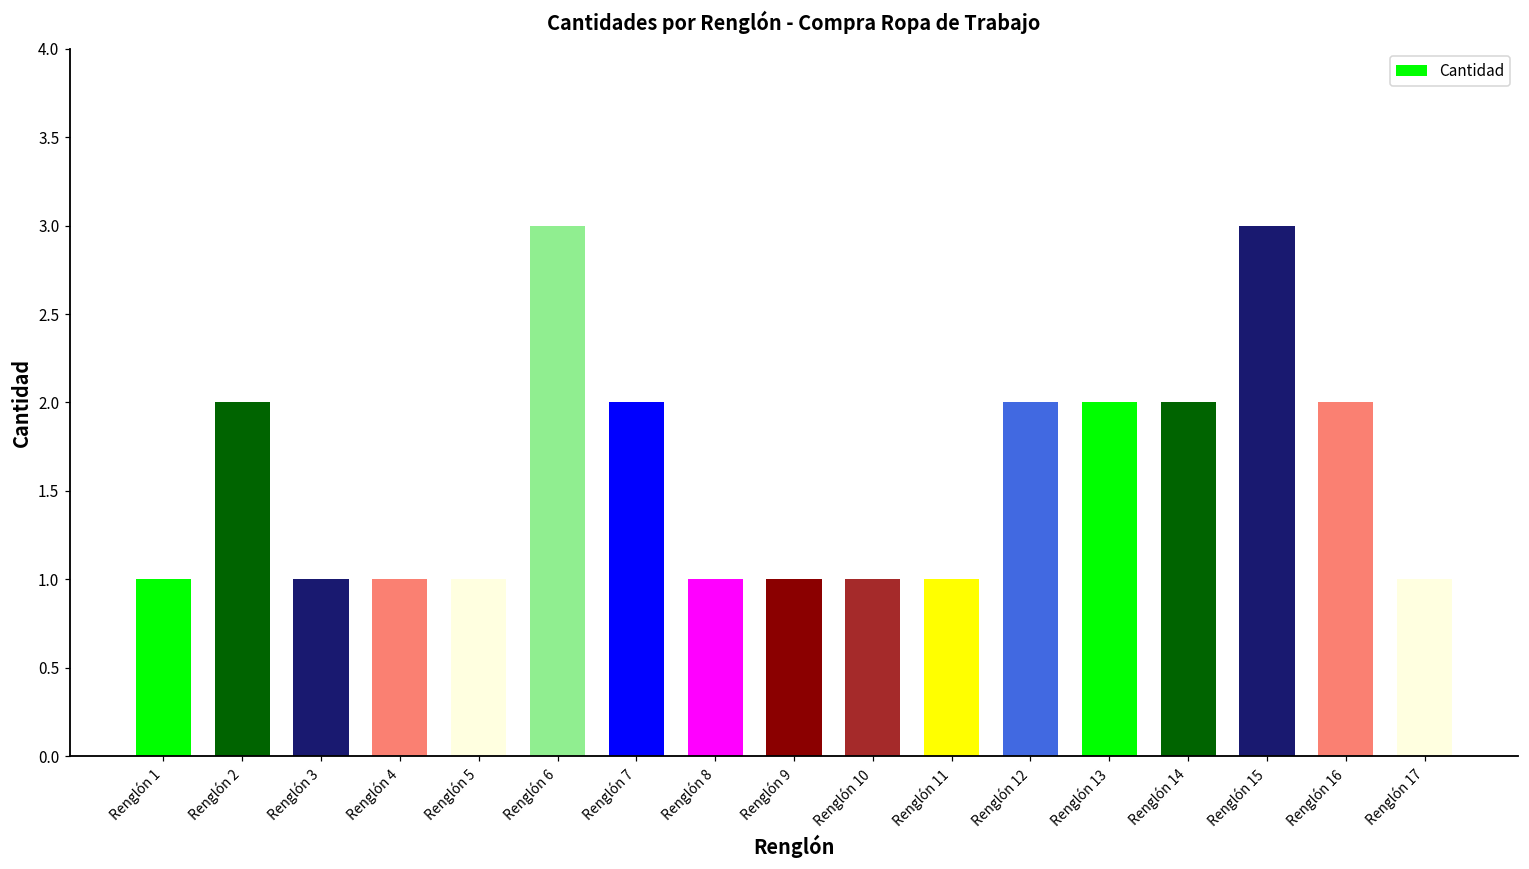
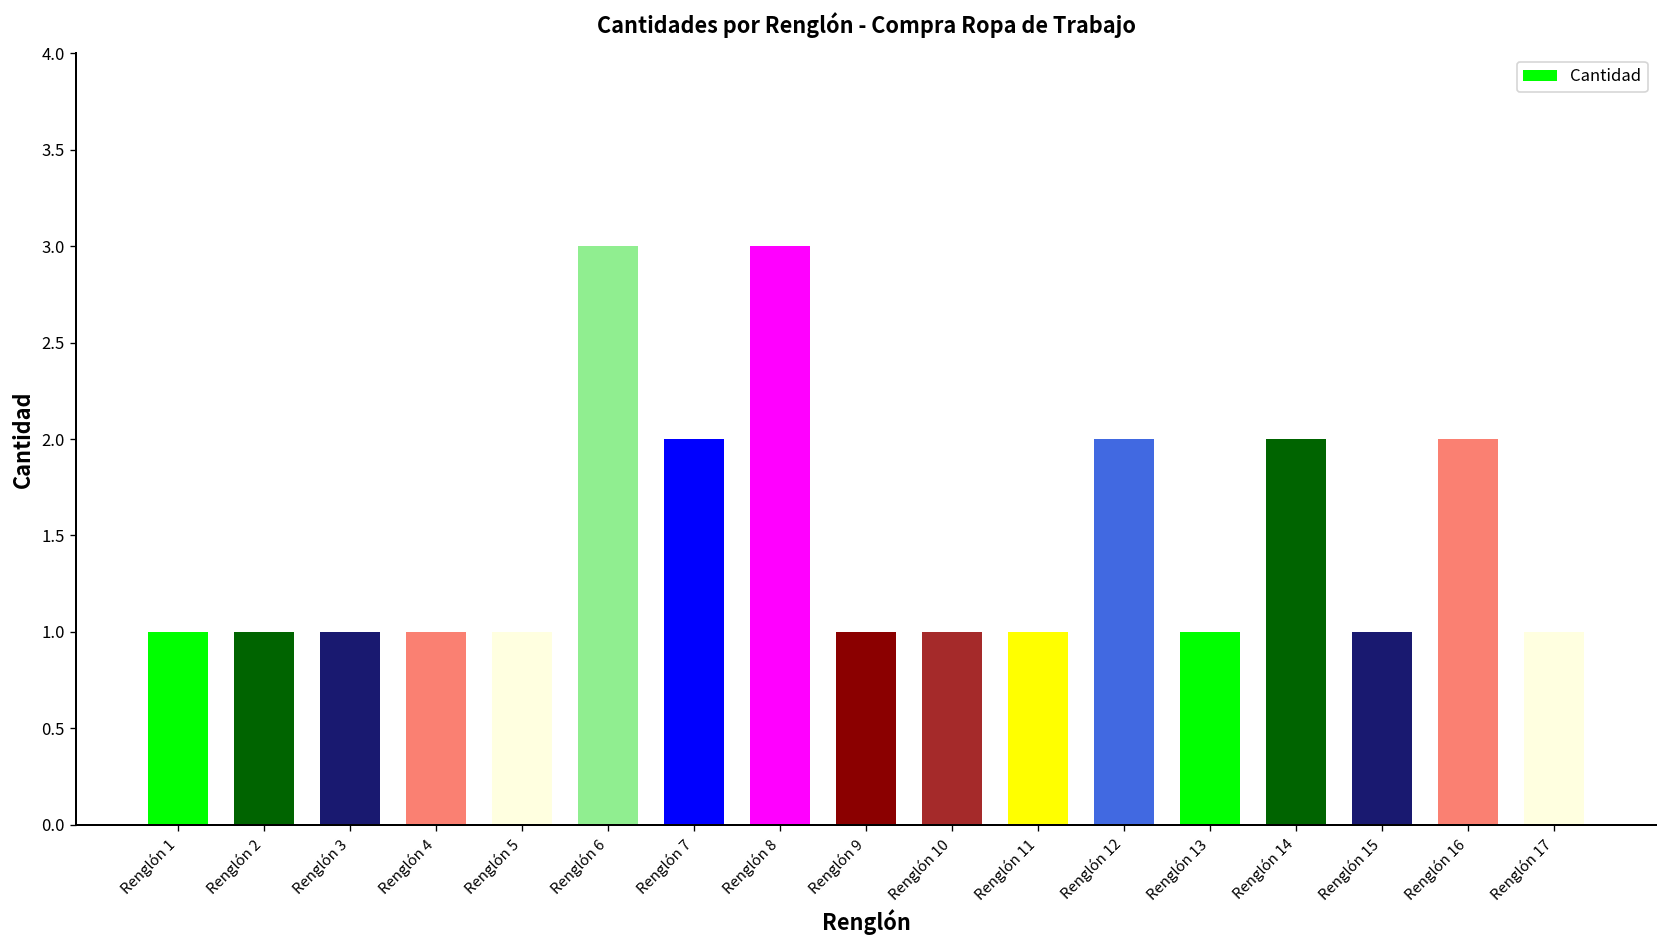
  {
    "Renglón 1": 1,
-   "Renglón 2": 2,
+   "Renglón 2": 1,
    "Renglón 3": 1,
    "Renglón 4": 1,
    "Renglón 5": 1,
    "Renglón 6": 3,
    "Renglón 7": 2,
-   "Renglón 8": 1,
+   "Renglón 8": 3,
    "Renglón 9": 1,
    "Renglón 10": 1,
    "Renglón 11": 1,
    "Renglón 12": 2,
-   "Renglón 13": 2,
+   "Renglón 13": 1,
    "Renglón 14": 2,
-   "Renglón 15": 3,
+   "Renglón 15": 1,
    "Renglón 16": 2,
    "Renglón 17": 1
  }
